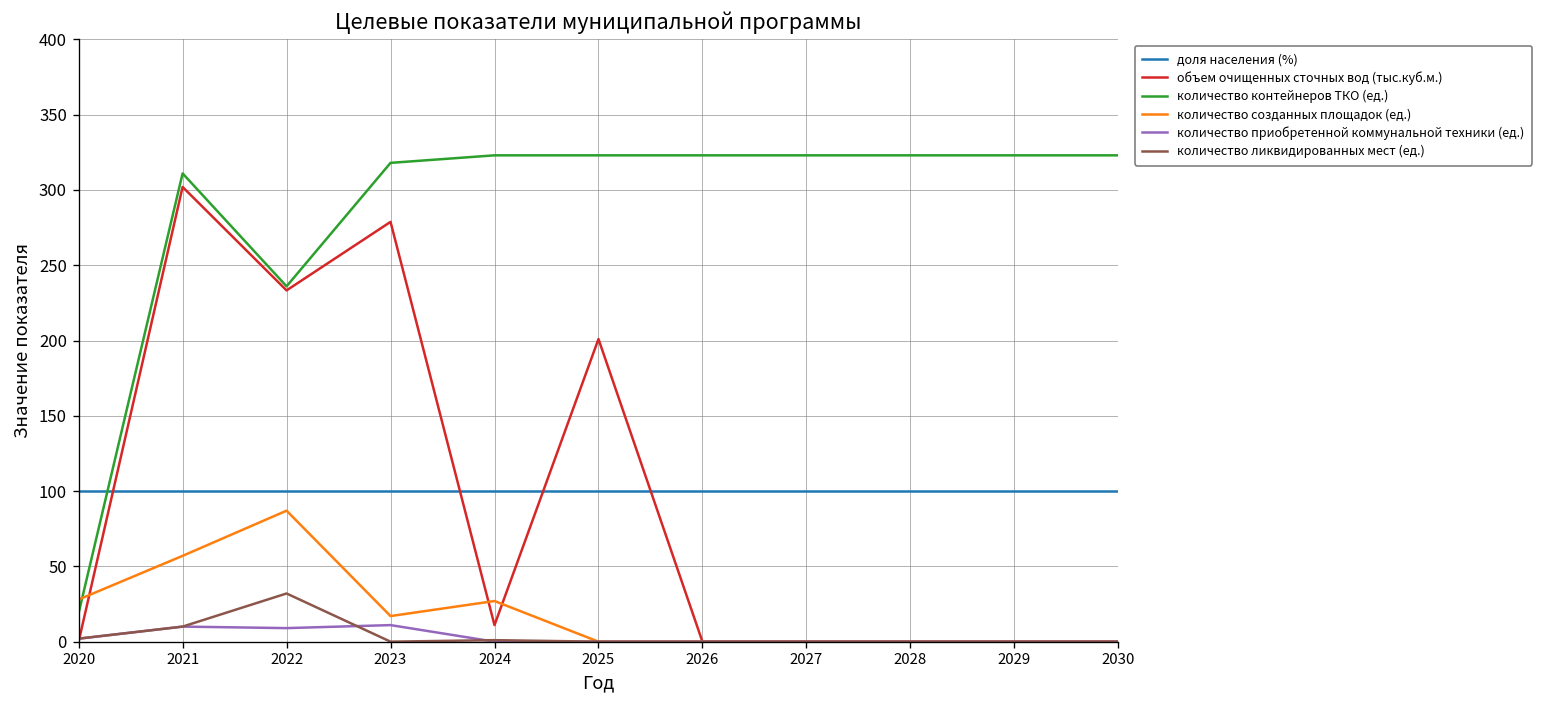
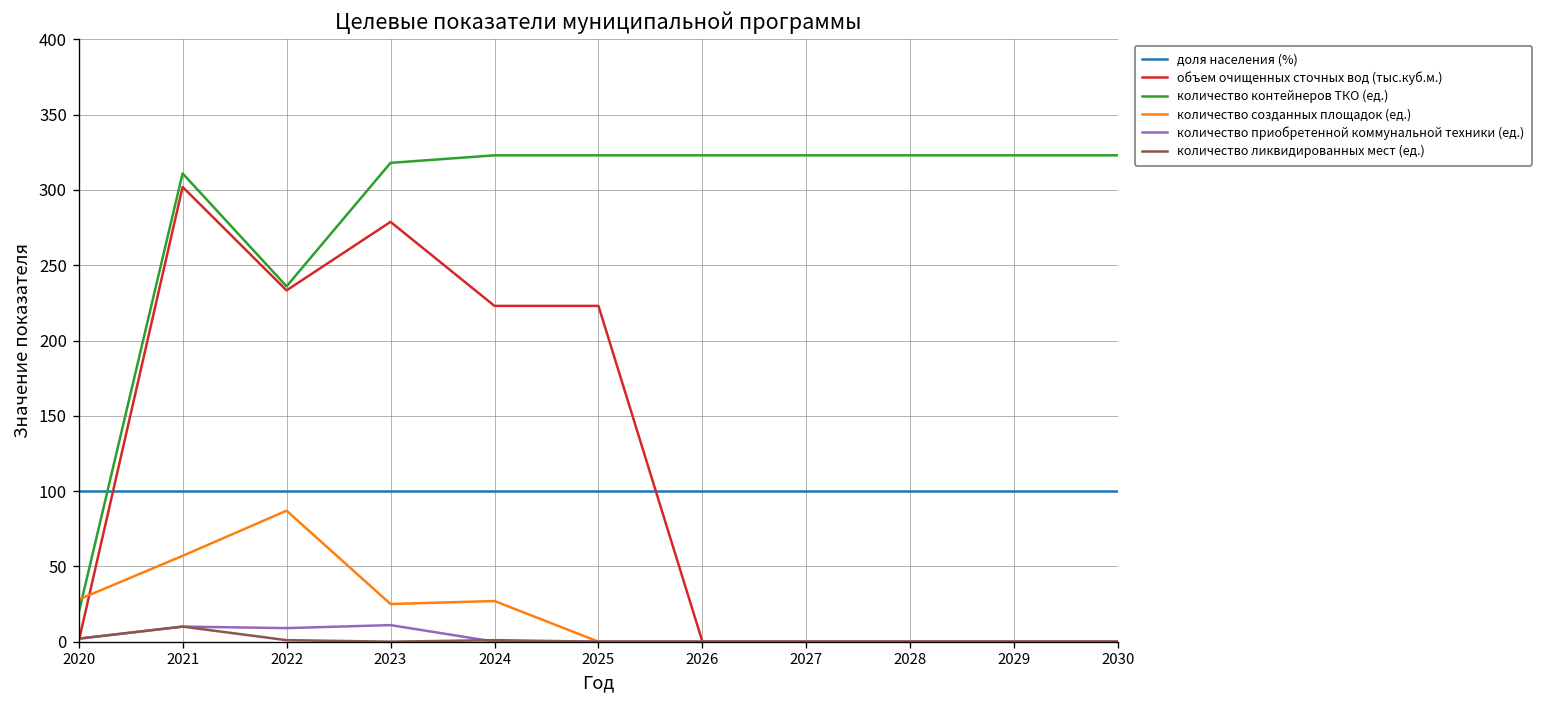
  {
    "доля населения (%)": {
      "2020": 100,
      "2021": 100,
      "2022": 100,
      "2023": 100,
      "2024": 100,
      "2025": 100,
      "2026": 100,
      "2027": 100,
      "2028": 100,
      "2029": 100,
      "2030": 100
    },
    "объем очищенных сточных вод (тыс.куб.м.)": {
      "2021": 302,
      "2022": 233,
      "2023": 279,
-     "2024": 11,
-     "2025": 201
+     "2024": 223,
+     "2025": 223
    },
    "количество контейнеров ТКО (ед.)": {
      "2020": 19,
      "2021": 311,
      "2022": 236,
      "2023": 318,
      "2024": 323,
      "2025": 323,
      "2026": 323,
      "2027": 323,
      "2028": 323,
      "2029": 323,
      "2030": 323
    },
    "количество созданных площадок (ед.)": {
      "2020": 28,
      "2021": 57,
      "2022": 87,
-     "2023": 17,
+     "2023": 25,
      "2024": 27
    },
    "количество приобретенной коммунальной техники (ед.)": {
      "2022": 9,
      "2023": 11
    },
    "количество ликвидированных мест (ед.)": {
-     "2022": 32,
+     "2022": 1,
      "2023": 0
    }
  }
